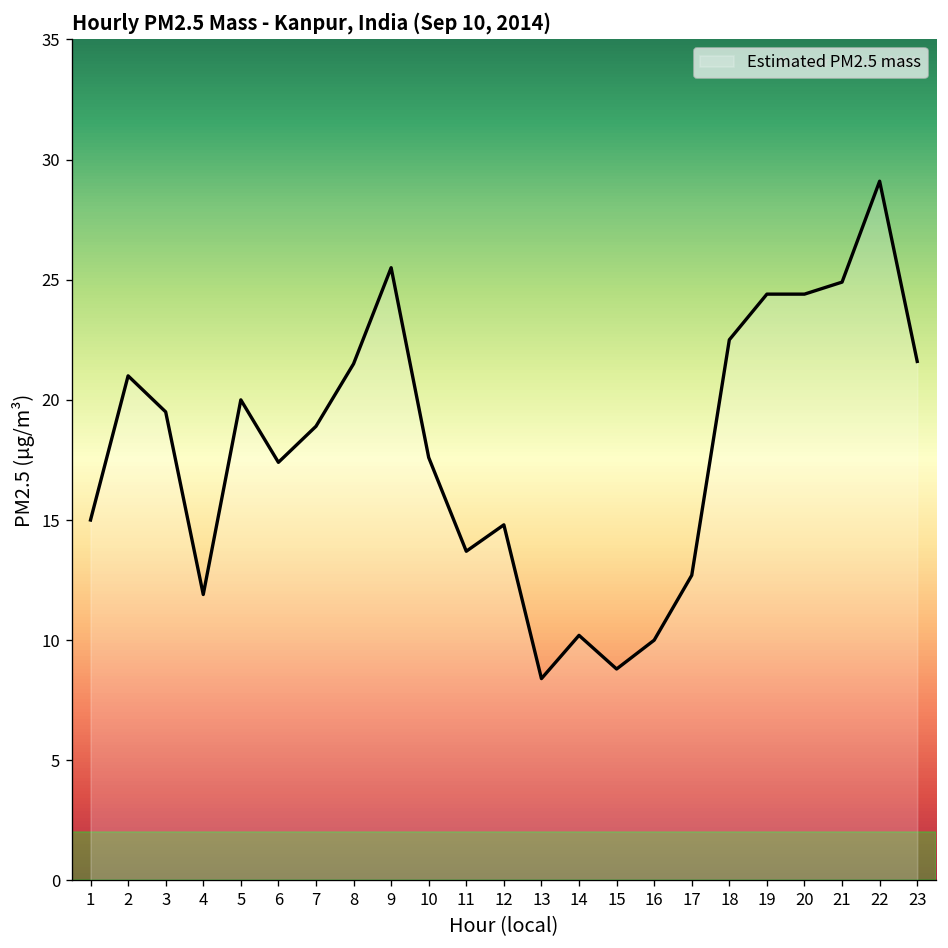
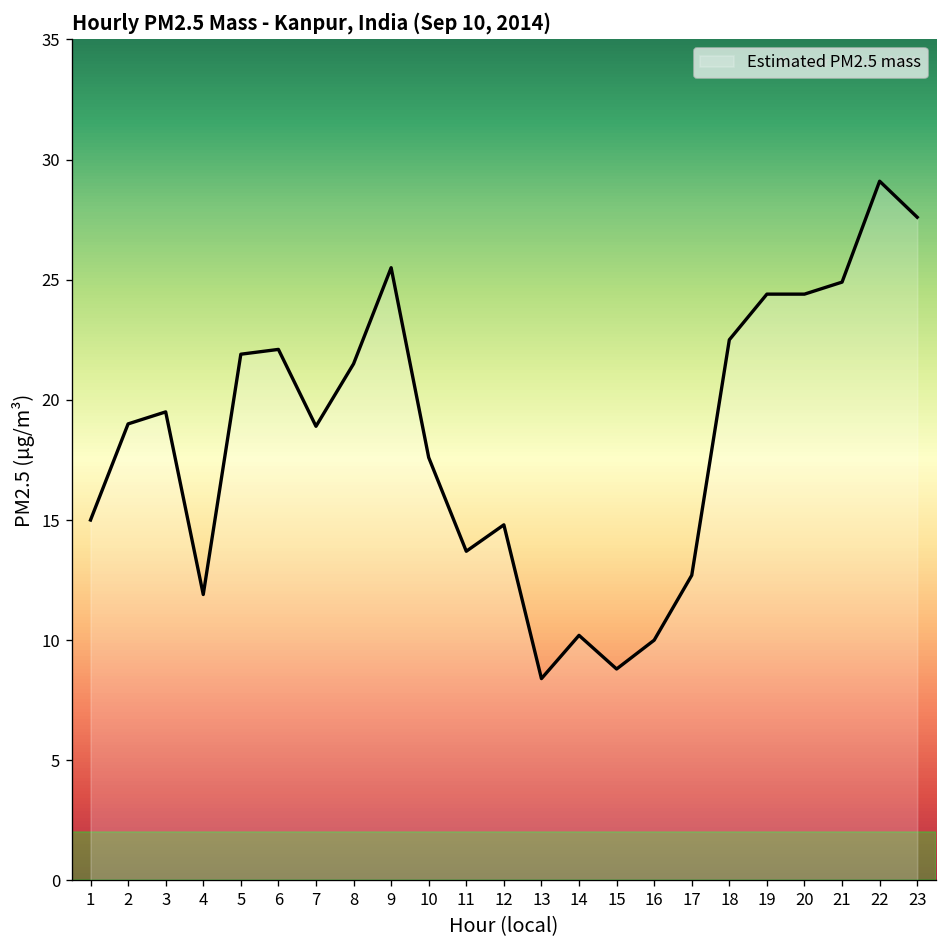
  {
    "1": 15.0,
-   "2": 21,
+   "2": 19,
    "3": 19.5,
    "4": 11.9,
-   "5": 20.0,
-   "6": 17.4,
+   "5": 21.9,
+   "6": 22.1,
    "7": 18.9,
    "8": 21.5,
    "9": 25.5,
    "10": 17.6,
    "11": 13.7,
    "12": 14.8,
    "13": 8.4,
    "14": 10.2,
    "15": 8.8,
    "16": 10.0,
    "17": 12.7,
    "18": 22.5,
    "19": 24.4,
    "20": 24.4,
    "21": 24.9,
    "22": 29.1,
-   "23": 21.6
+   "23": 27.6
  }
